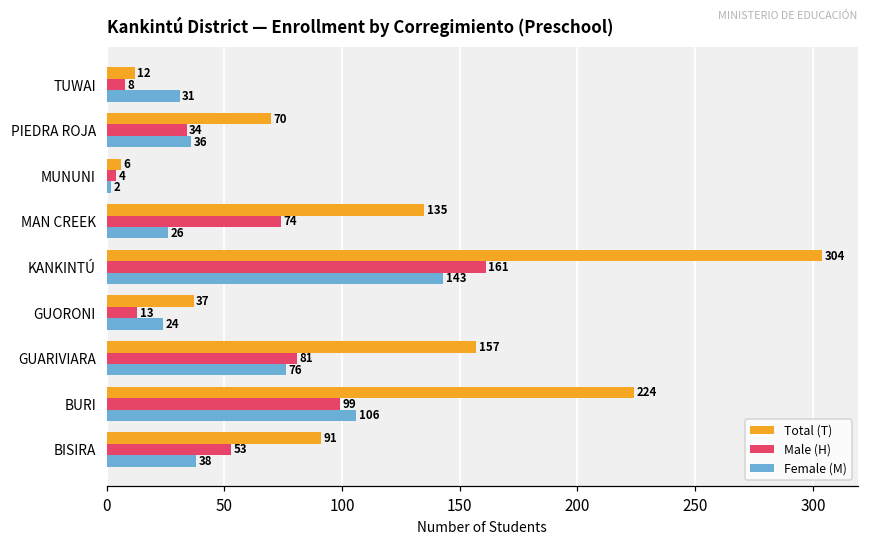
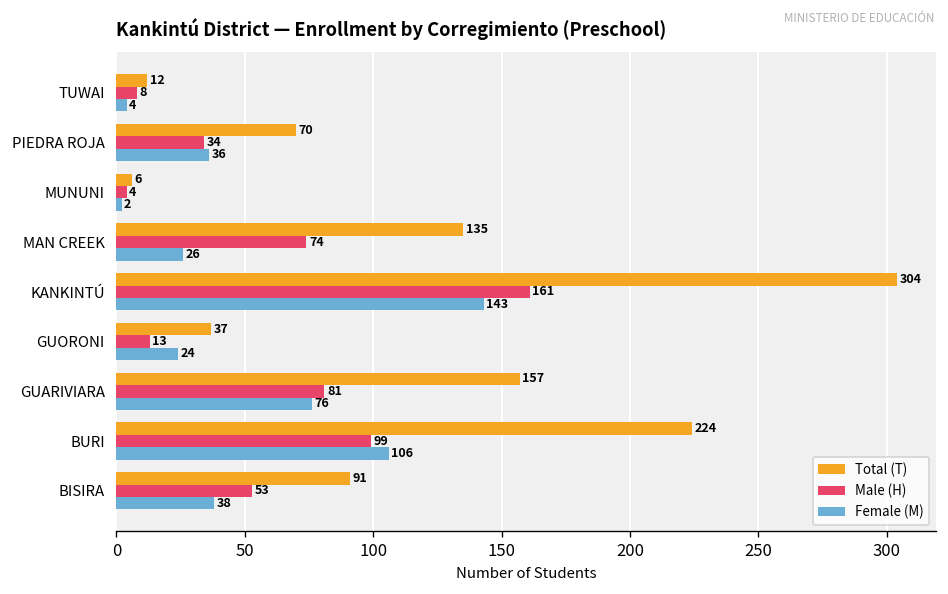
  {
    "Total (T)": {
      "TUWAI": 12,
      "PIEDRA ROJA": 70,
      "MUNUNI": 6,
      "MAN CREEK": 135,
      "KANKINTÚ": 304,
      "GUORONI": 37,
      "GUARIVIARA": 157,
      "BURI": 224,
      "BISIRA": 91
    },
    "Male (H)": {
      "TUWAI": 8,
      "PIEDRA ROJA": 34,
      "MUNUNI": 4,
      "MAN CREEK": 74,
      "KANKINTÚ": 161,
      "GUORONI": 13,
      "GUARIVIARA": 81,
      "BURI": 99,
      "BISIRA": 53
    },
    "Female (M)": {
-     "TUWAI": 31,
+     "TUWAI": 4,
      "PIEDRA ROJA": 36,
      "MUNUNI": 2,
      "MAN CREEK": 26,
      "KANKINTÚ": 143,
      "GUORONI": 24,
      "GUARIVIARA": 76,
      "BURI": 106,
      "BISIRA": 38
    }
  }
